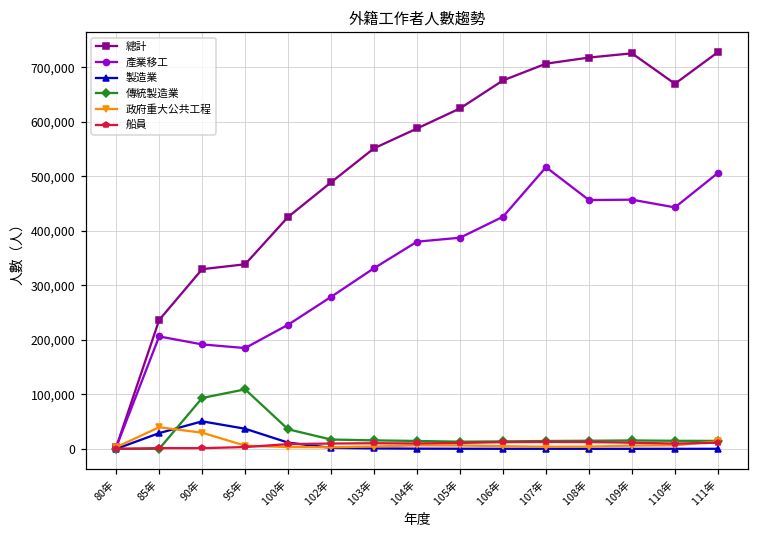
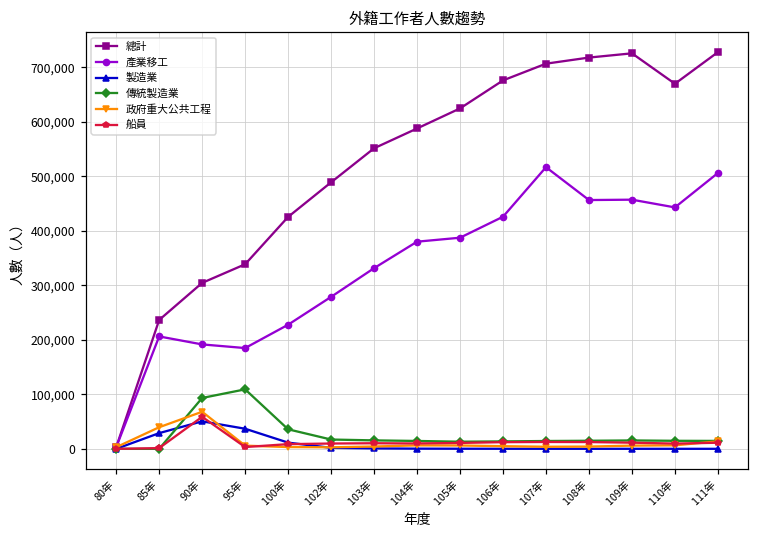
  {
    "總計": {
      "85年": "240,000",
-     "90年": "330,000",
+     "90年": "300,000",
      "95年": "340,000",
      "100年": "430,000",
      "102年": "490,000",
      "103年": "550,000",
      "104年": "590,000",
      "105年": "620,000",
      "106年": "680,000",
      "107年": "710,000",
      "108年": "720,000",
      "109年": "730,000",
      "110年": "670,000",
      "111年": "730,000"
    },
    "產業移工": {
      "85年": "210,000",
      "90年": "190,000",
      "95年": "180,000",
      "100年": "230,000",
      "102年": "280,000",
      "103年": "330,000",
      "104年": "380,000",
      "105年": "390,000",
      "106年": "430,000",
      "107年": "520,000",
      "108年": "460,000",
      "109年": "460,000",
      "110年": "440,000",
      "111年": "510,000"
    },
    "製造業": {
      "85年": "30,000",
      "90年": "50,000",
      "95年": "40,000",
      "104年": "0",
      "105年": "0",
      "109年": "0",
      "110年": "0",
      "111年": "0"
    },
    "傳統製造業": {
      "90年": "90,000",
      "95年": "110,000",
      "100年": "40,000",
      "102年": "20,000",
      "103年": "20,000",
      "110年": "10,000"
    },
    "政府重大公共工程": {
      "85年": "40,000",
-     "90年": "30,000",
+     "90年": "70,000",
      "100年": "0",
      "109年": "10,000"
    },
    "船員": {
-     "90年": "0",
+     "90年": "60,000",
      "102年": "10,000",
      "103年": "10,000"
    }
  }
